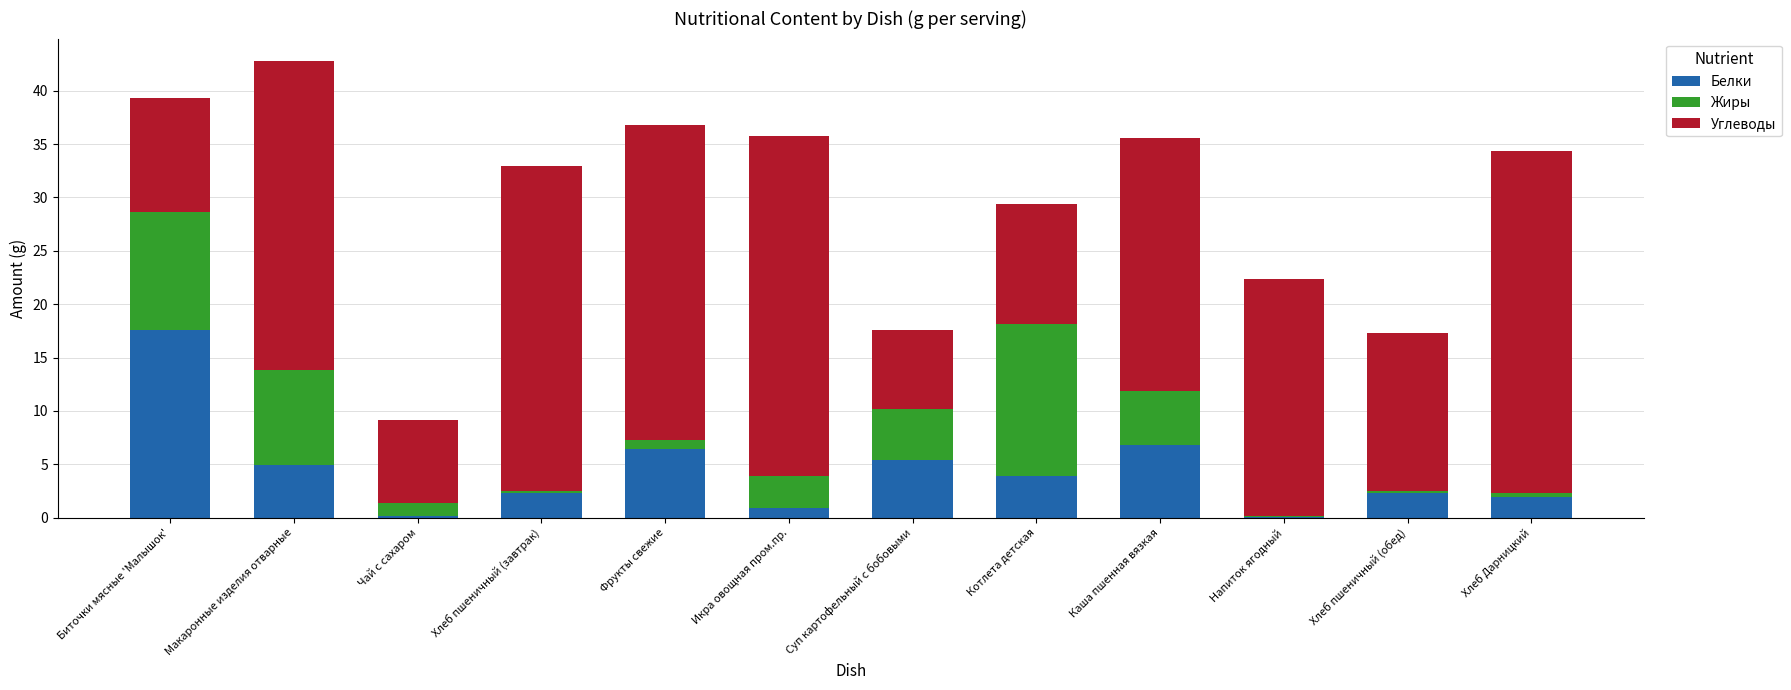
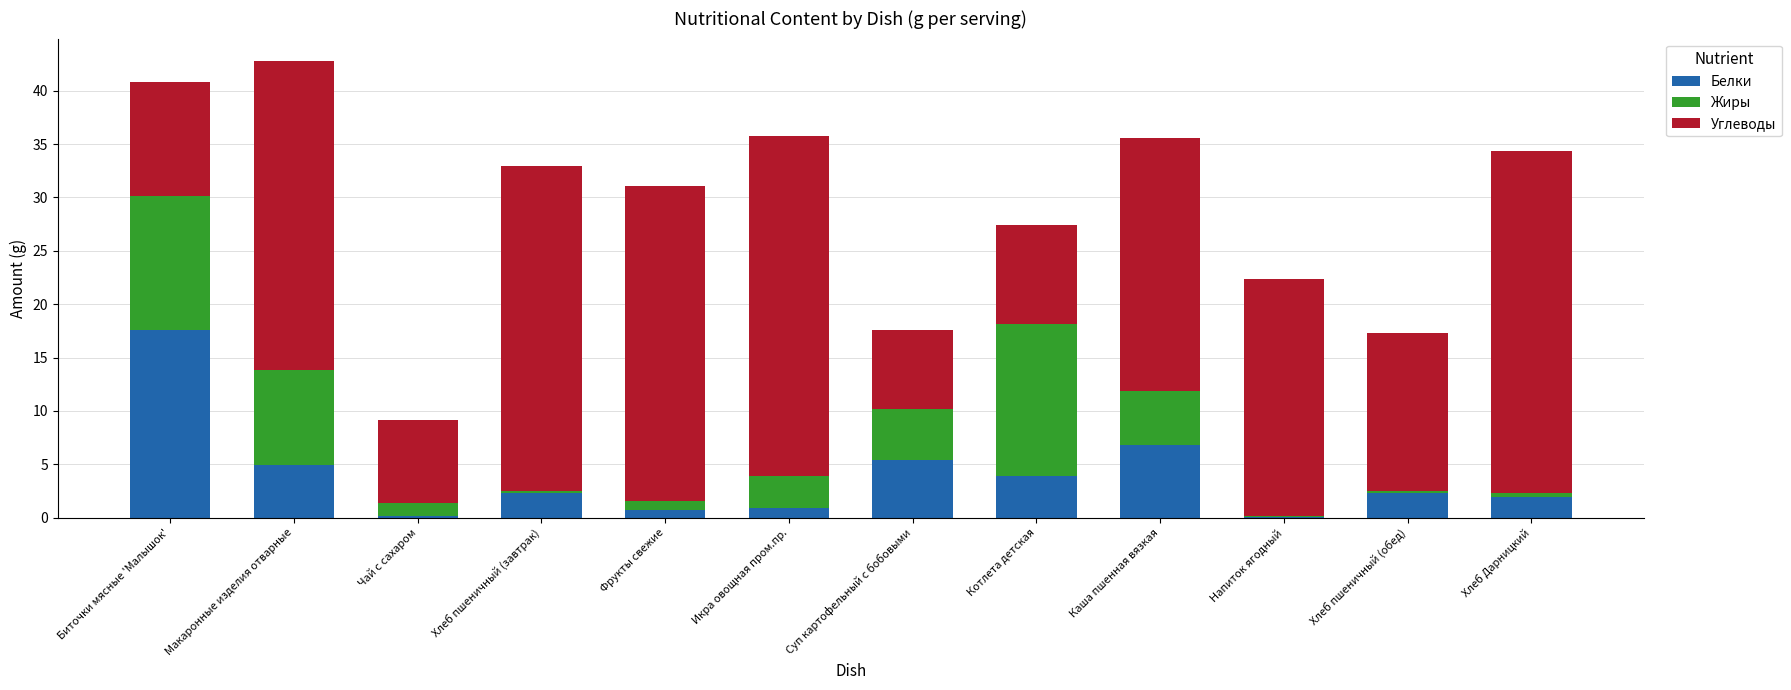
  {
    "Белки": {
      "Биточки мясные 'Малышок'": 17.6,
      "Макаронные изделия отварные": 4.9,
      "Хлеб пшеничный (завтрак)": 2.3,
-     "Фрукты свежие": 6.4,
+     "Фрукты свежие": 0.7,
      "Икра овощная пром.пр.": 1.0,
      "Суп картофельный с бобовыми": 5.4,
      "Котлета детская": 3.9,
      "Каша пшенная вязкая": 6.8,
      "Хлеб пшеничный (обед)": 2.3,
      "Хлеб Дарницкий": 2.0
    },
    "Жиры": {
-     "Биточки мясные 'Малышок'": 11.1,
+     "Биточки мясные 'Малышок'": 12.6,
      "Макаронные изделия отварные": 8.9,
      "Чай с сахаром": 1.2,
      "Хлеб пшеничный (завтрак)": 0.2,
      "Фрукты свежие": 0.9,
      "Икра овощная пром.пр.": 2.9,
      "Суп картофельный с бобовыми": 4.8,
      "Котлета детская": 14.3,
      "Каша пшенная вязкая": 5.1,
      "Хлеб пшеничный (обед)": 0.2,
      "Хлеб Дарницкий": 0.3
    },
    "Углеводы": {
      "Биточки мясные 'Малышок'": 10.6,
      "Макаронные изделия отварные": 28.9,
      "Чай с сахаром": 7.8,
      "Хлеб пшеничный (завтрак)": 30.4,
      "Фрукты свежие": 29.5,
      "Икра овощная пром.пр.": 31.9,
      "Суп картофельный с бобовыми": 7.4,
-     "Котлета детская": 11.2,
+     "Котлета детская": 9.3,
      "Каша пшенная вязкая": 23.7,
      "Напиток ягодный": 22.2,
      "Хлеб пшеничный (обед)": 14.8,
      "Хлеб Дарницкий": 32.1
    }
  }
